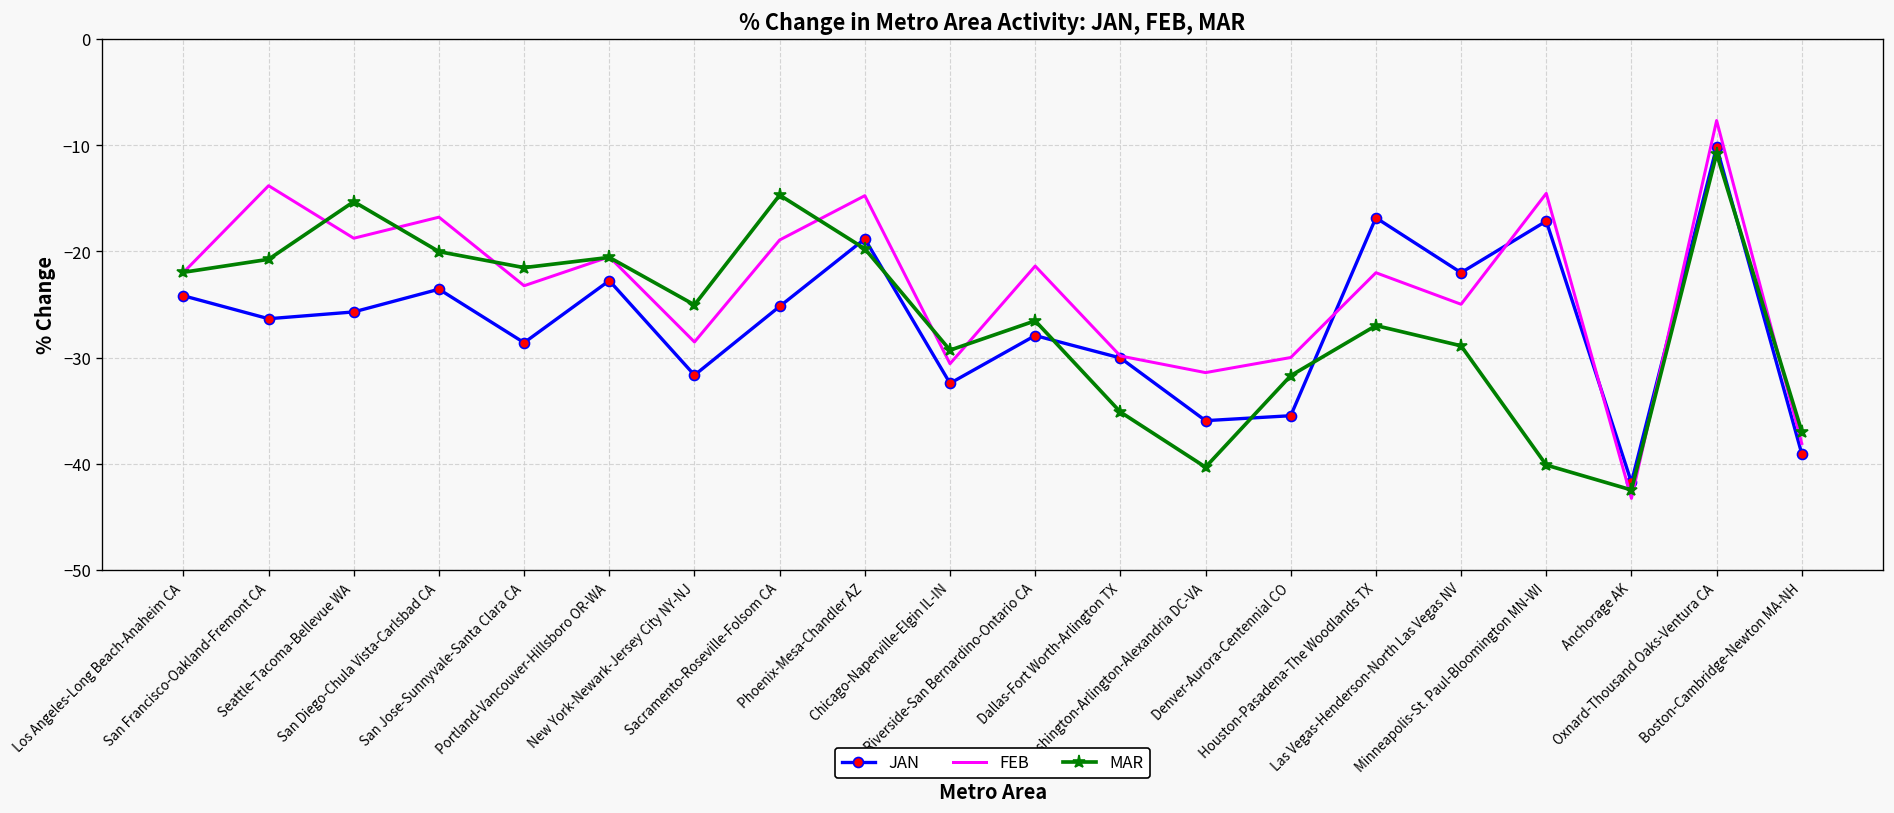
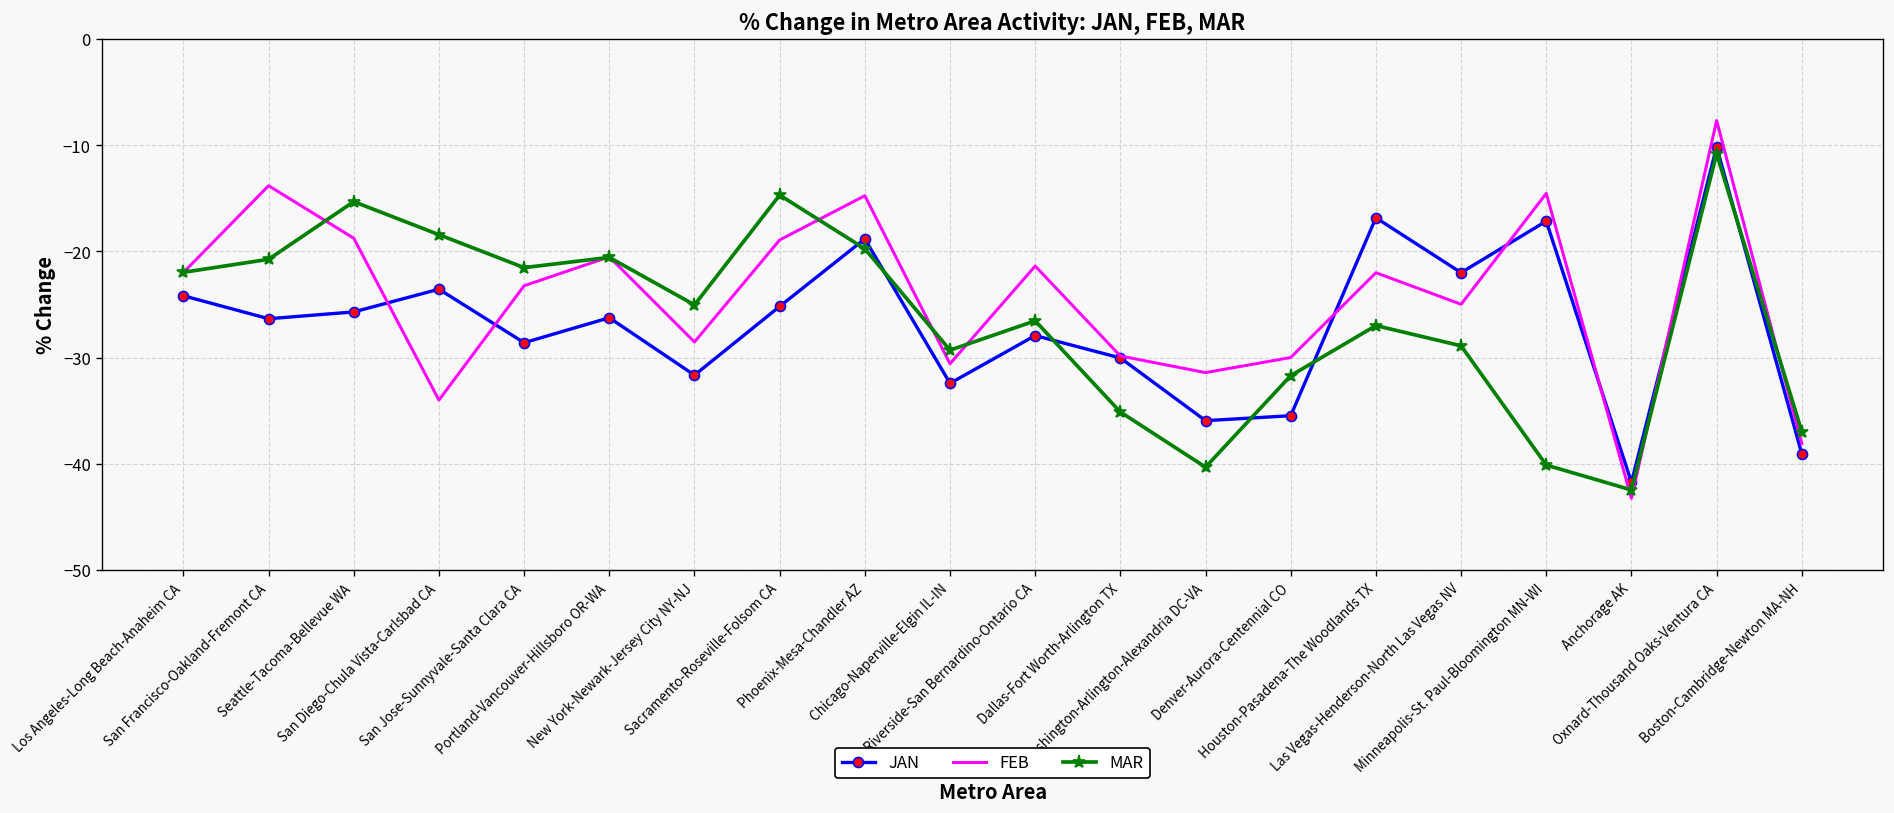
  {
    "JAN": {
      "Los Angeles-Long Beach-Anaheim CA": -24,
      "San Francisco-Oakland-Fremont CA": -26,
      "Seattle-Tacoma-Bellevue WA": -26,
      "San Diego-Chula Vista-Carlsbad CA": -24,
      "San Jose-Sunnyvale-Santa Clara CA": -29,
-     "Portland-Vancouver-Hillsboro OR-WA": -23,
+     "Portland-Vancouver-Hillsboro OR-WA": -26,
      "New York-Newark-Jersey City NY-NJ": -32,
      "Sacramento-Roseville-Folsom CA": -25,
      "Phoenix-Mesa-Chandler AZ": -19,
      "Chicago-Naperville-Elgin IL-IN": -32,
      "Riverside-San Bernardino-Ontario CA": -28,
      "Washington-Arlington-Alexandria DC-VA": -36,
      "Denver-Aurora-Centennial CO": -35,
      "Houston-Pasadena-The Woodlands TX": -17,
      "Las Vegas-Henderson-North Las Vegas NV": -22,
      "Minneapolis-St. Paul-Bloomington MN-WI": -17,
      "Anchorage AK": -42,
      "Oxnard-Thousand Oaks-Ventura CA": -10,
      "Boston-Cambridge-Newton MA-NH": -39
    },
    "FEB": {
      "San Francisco-Oakland-Fremont CA": -14,
      "Seattle-Tacoma-Bellevue WA": -19,
-     "San Diego-Chula Vista-Carlsbad CA": -17,
+     "San Diego-Chula Vista-Carlsbad CA": -34,
      "San Jose-Sunnyvale-Santa Clara CA": -23,
      "New York-Newark-Jersey City NY-NJ": -29,
      "Sacramento-Roseville-Folsom CA": -19,
      "Phoenix-Mesa-Chandler AZ": -15,
      "Chicago-Naperville-Elgin IL-IN": -31,
      "Riverside-San Bernardino-Ontario CA": -21,
      "Washington-Arlington-Alexandria DC-VA": -31,
      "Denver-Aurora-Centennial CO": -30,
      "Houston-Pasadena-The Woodlands TX": -22,
      "Las Vegas-Henderson-North Las Vegas NV": -25,
      "Minneapolis-St. Paul-Bloomington MN-WI": -15,
      "Anchorage AK": -43,
      "Oxnard-Thousand Oaks-Ventura CA": -8,
      "Boston-Cambridge-Newton MA-NH": -38
    },
    "MAR": {
      "San Francisco-Oakland-Fremont CA": -21,
      "Seattle-Tacoma-Bellevue WA": -15,
-     "San Diego-Chula Vista-Carlsbad CA": -20,
+     "San Diego-Chula Vista-Carlsbad CA": -18,
      "San Jose-Sunnyvale-Santa Clara CA": -22,
      "New York-Newark-Jersey City NY-NJ": -25,
      "Sacramento-Roseville-Folsom CA": -15,
      "Phoenix-Mesa-Chandler AZ": -20,
      "Chicago-Naperville-Elgin IL-IN": -29,
      "Riverside-San Bernardino-Ontario CA": -27,
      "Dallas-Fort Worth-Arlington TX": -35,
      "Washington-Arlington-Alexandria DC-VA": -40,
      "Denver-Aurora-Centennial CO": -32,
      "Houston-Pasadena-The Woodlands TX": -27,
      "Las Vegas-Henderson-North Las Vegas NV": -29,
      "Minneapolis-St. Paul-Bloomington MN-WI": -40,
      "Anchorage AK": -42,
      "Oxnard-Thousand Oaks-Ventura CA": -11,
      "Boston-Cambridge-Newton MA-NH": -37
    }
  }
